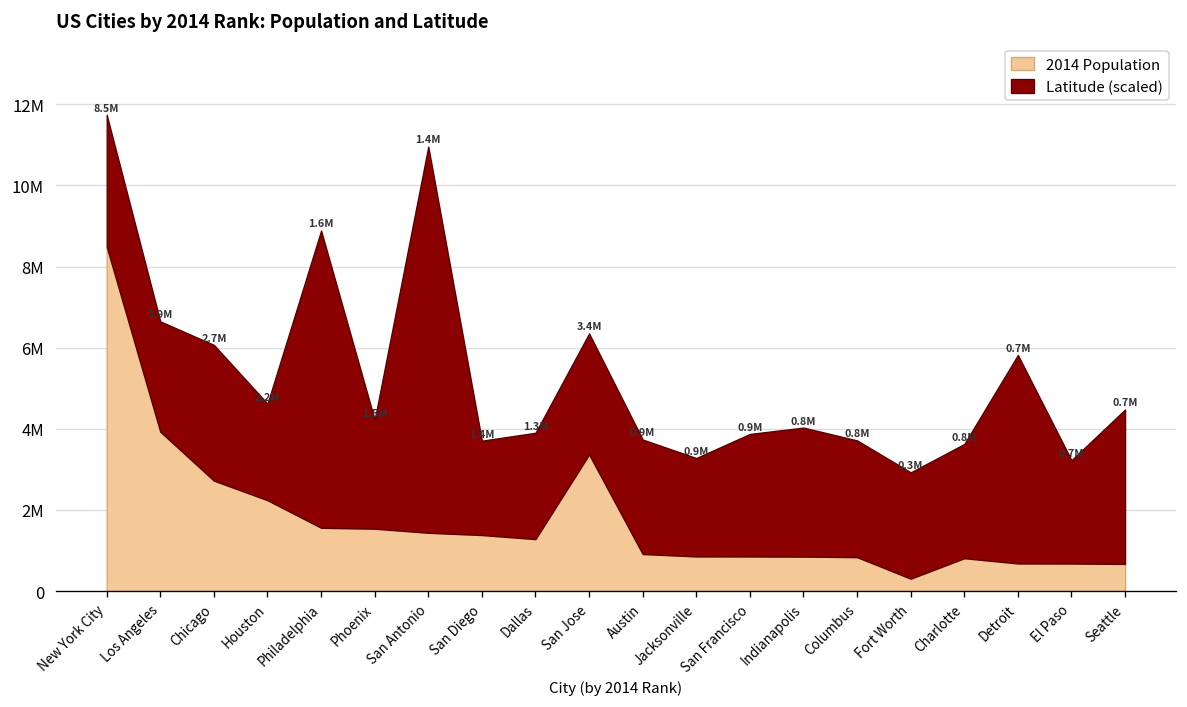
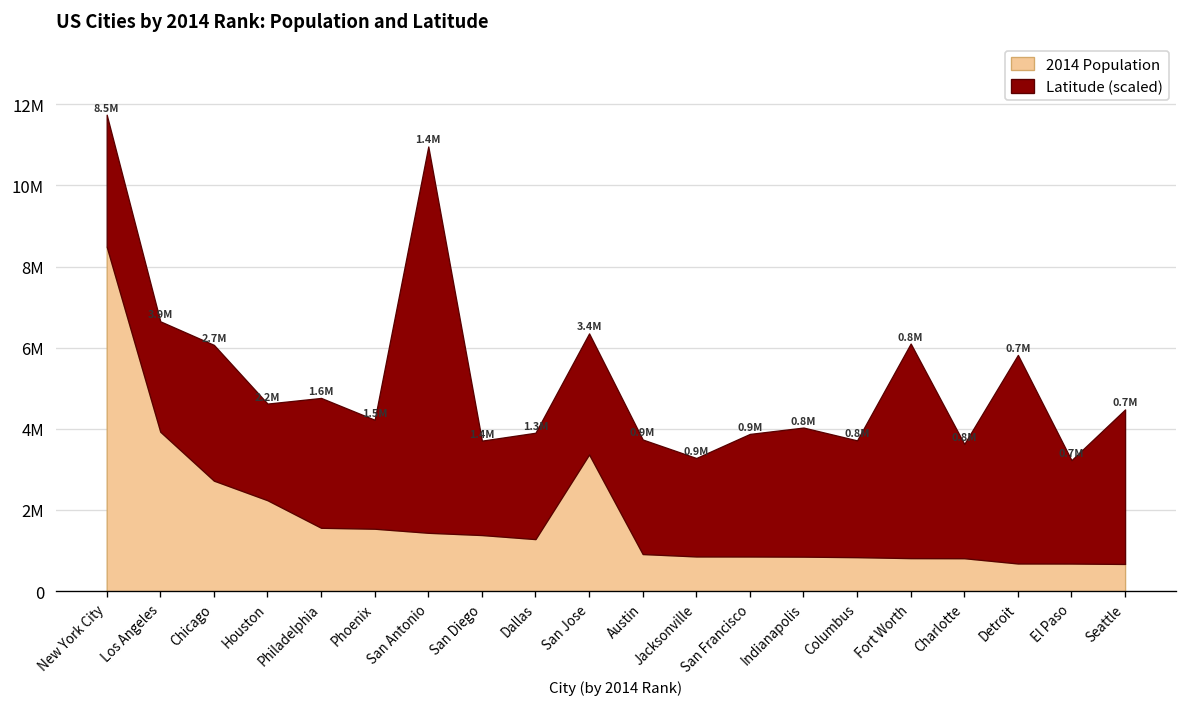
  {
    "2014 Population": {
-     "Fort Worth": "0.3M"
+     "Fort Worth": "0.8M"
    },
    "Latitude (scaled)": {
-     "Philadelphia": "7300000",
-     "Fort Worth": "2600000"
+     "Philadelphia": "3200000",
+     "Fort Worth": "5300000"
    }
  }
